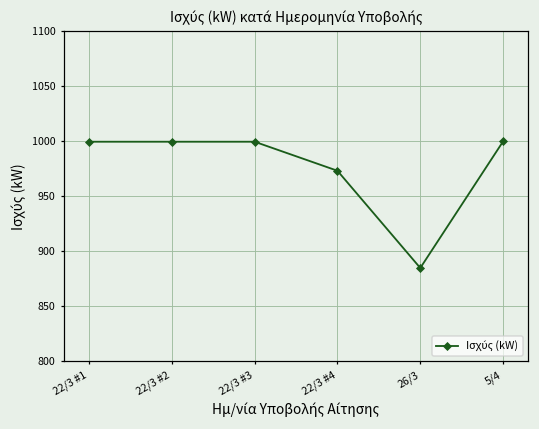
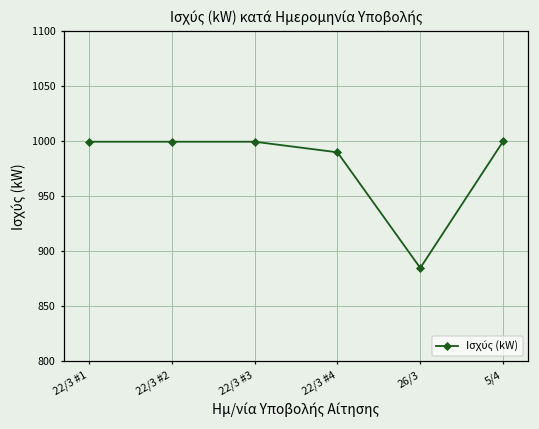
  {
    "22/3 #1": 1000,
    "22/3 #2": 1000,
    "22/3 #3": 1000,
-   "22/3 #4": 970,
+   "22/3 #4": 990,
    "26/3": 880,
    "5/4": 1000
  }
